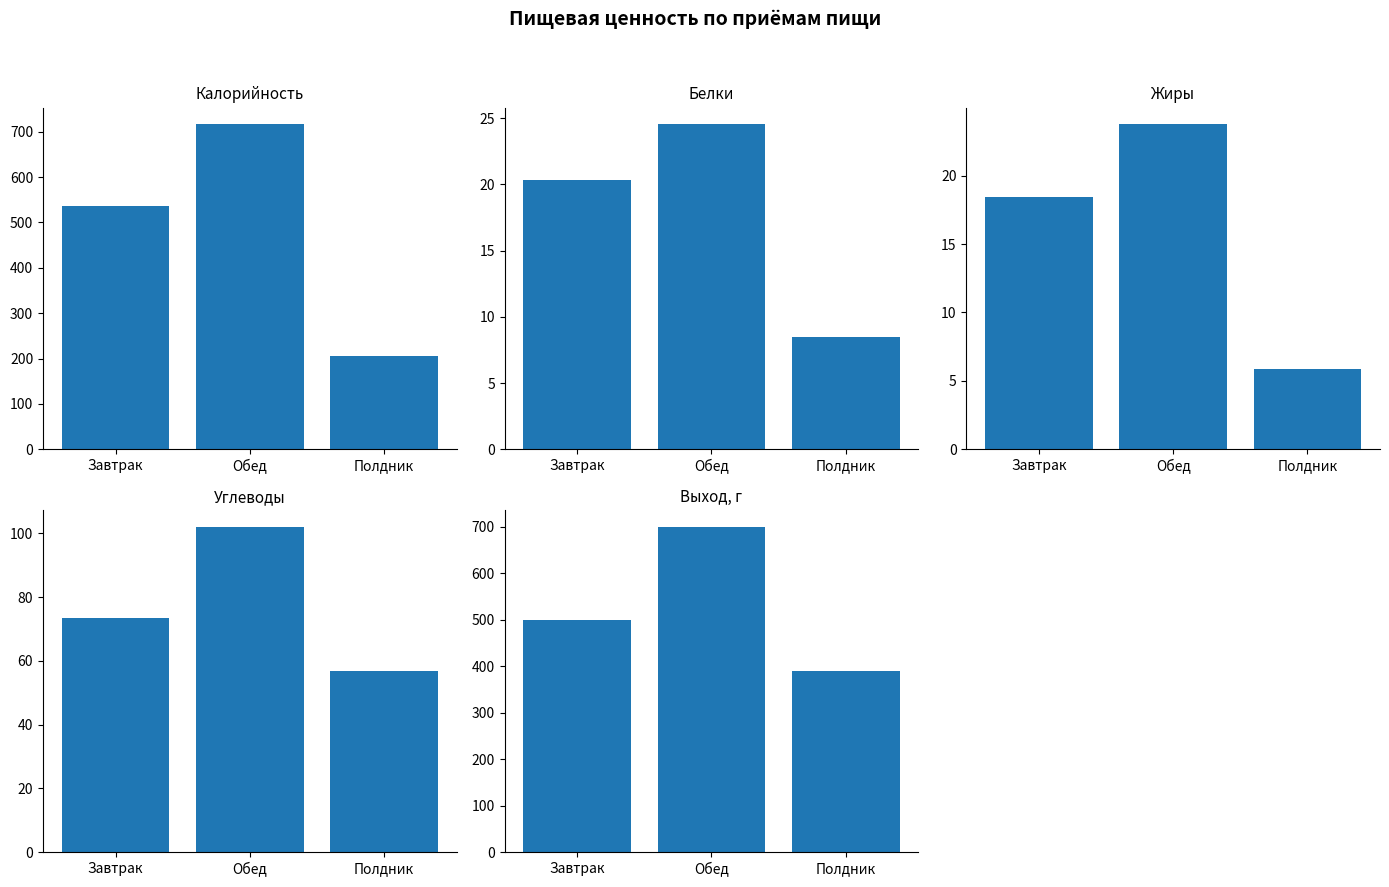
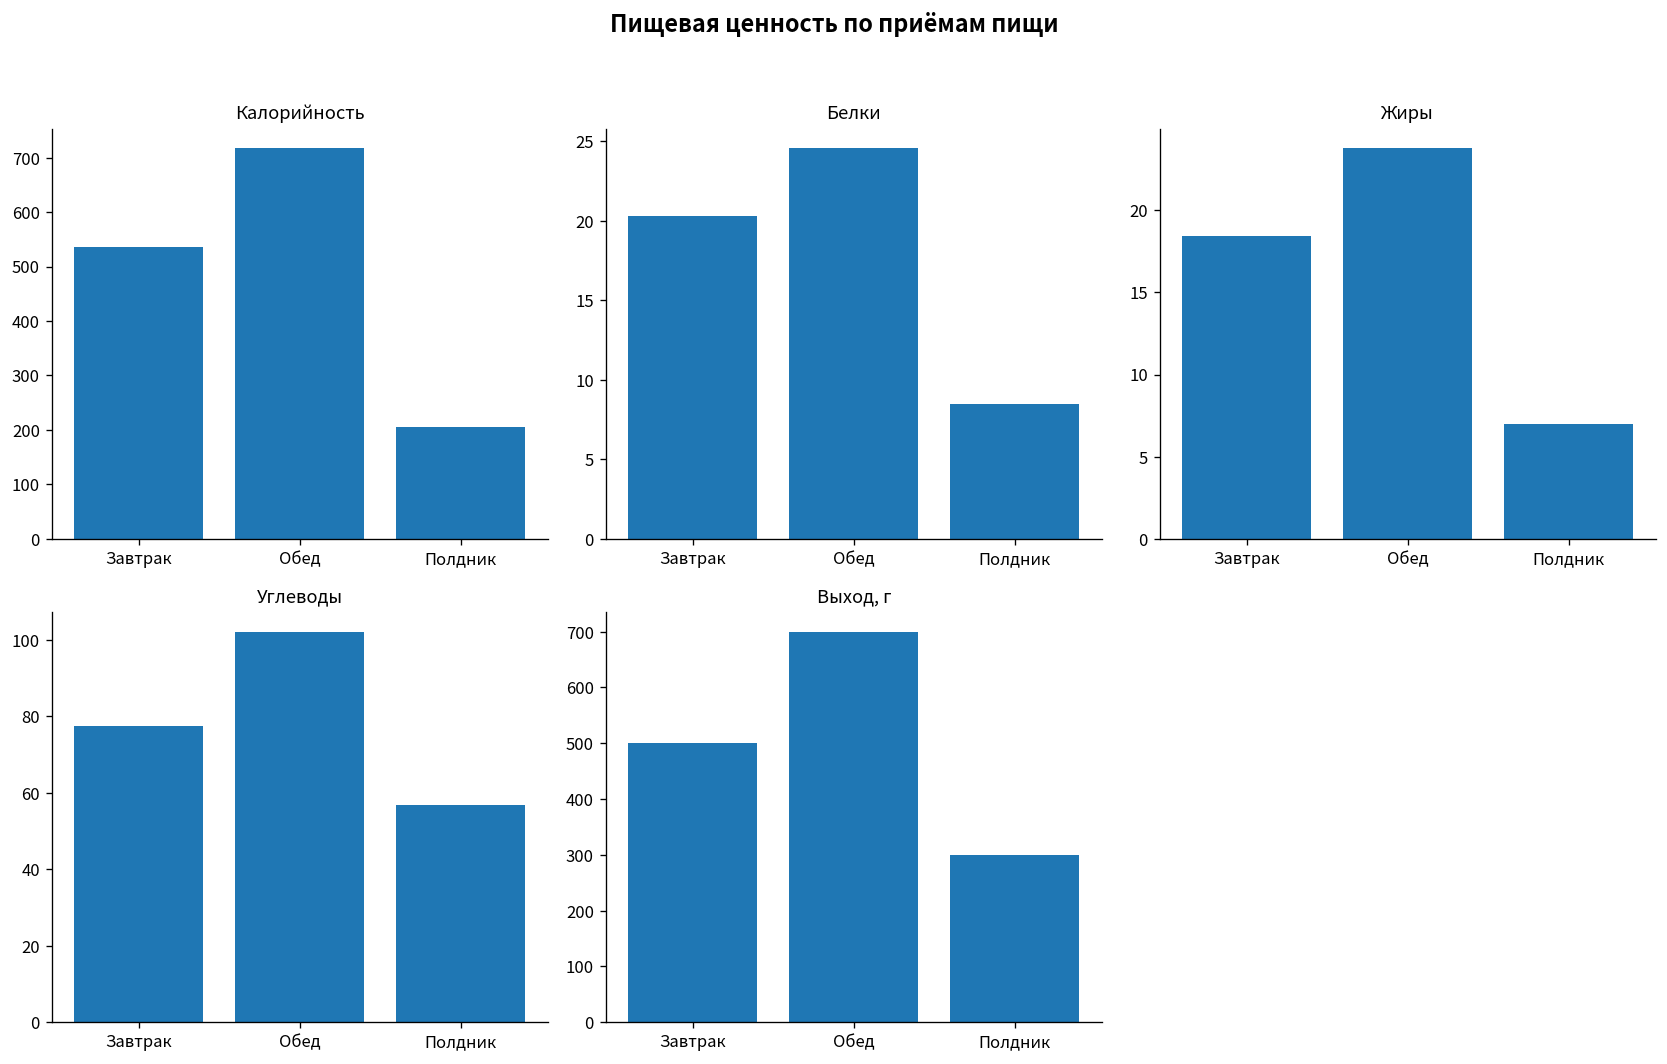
  {
    "Калорийность": {
      "Завтрак": 540,
      "Обед": 720,
      "Полдник": 200
    },
    "Белки": {
      "Завтрак": 20.3,
      "Обед": 24.6,
      "Полдник": 8.5
    },
    "Жиры": {
      "Завтрак": 18.4,
      "Обед": 23.8,
-     "Полдник": 5.9
+     "Полдник": 7.0
    },
    "Углеводы": {
-     "Завтрак": 74,
+     "Завтрак": 77,
      "Обед": 102,
      "Полдник": 57
    },
    "Выход, г": {
      "Завтрак": 500,
      "Обед": 700,
-     "Полдник": 390
+     "Полдник": 300
    }
  }
